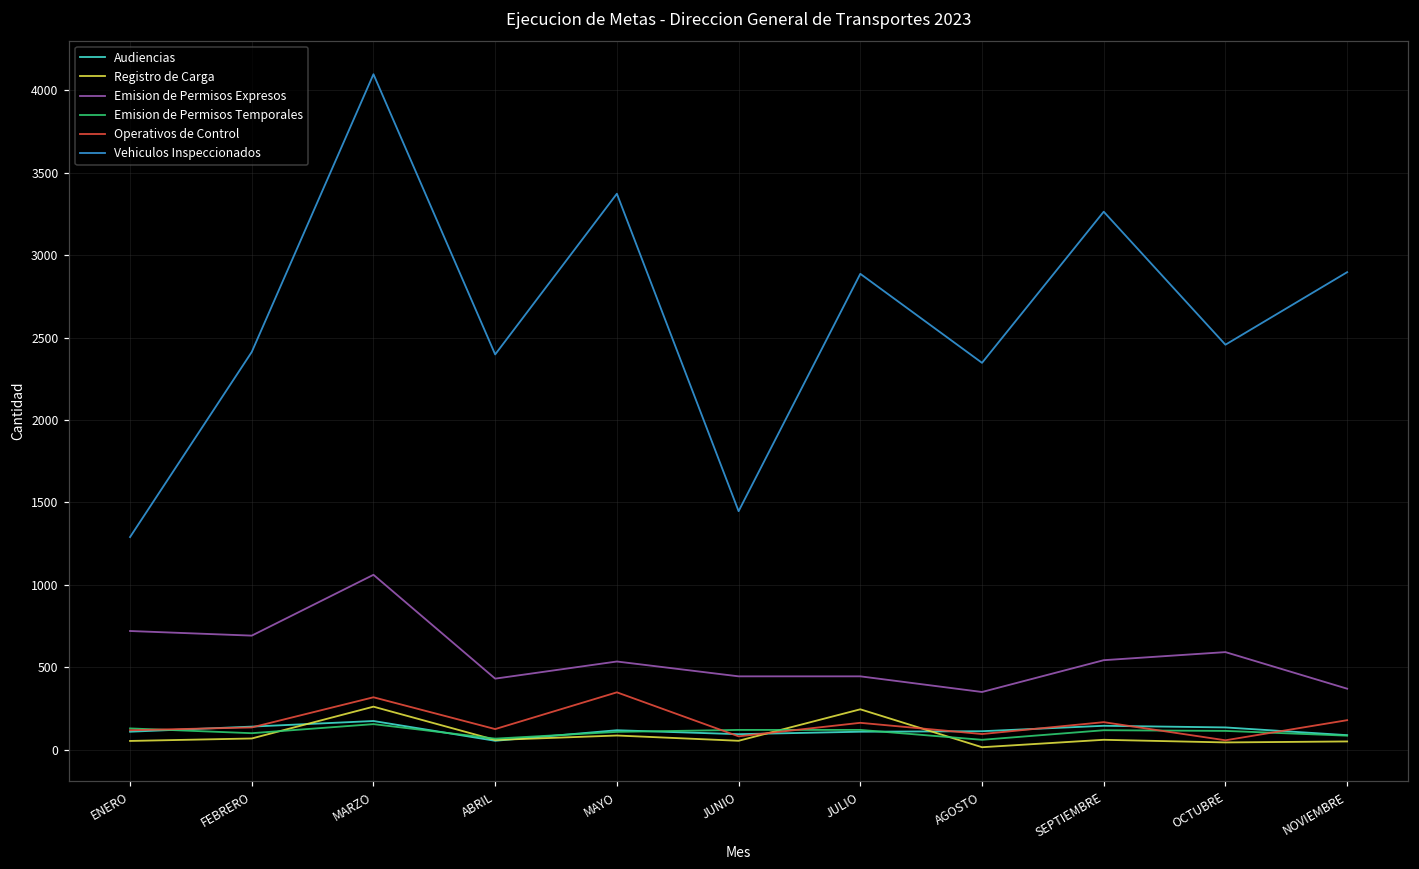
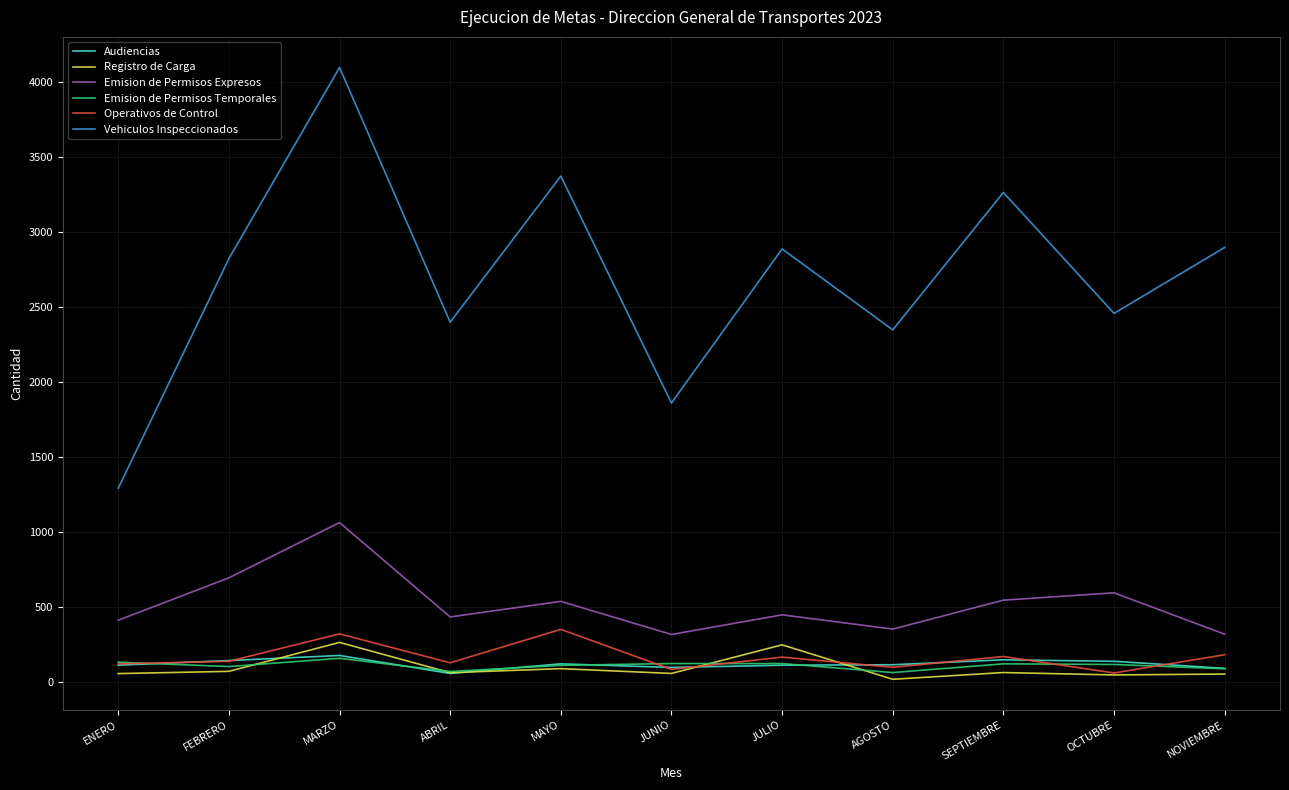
  {
    "Audiencias": {
      "MARZO": 170,
      "AGOSTO": 110,
      "SEPTIEMBRE": 150,
      "OCTUBRE": 140
    },
    "Registro de Carga": {
      "ENERO": 50,
      "FEBRERO": 70,
      "MARZO": 260,
      "MAYO": 90,
      "JUNIO": 50,
      "JULIO": 250,
      "AGOSTO": 20,
      "SEPTIEMBRE": 60,
      "NOVIEMBRE": 50
    },
    "Emision de Permisos Expresos": {
-     "ENERO": 720,
+     "ENERO": 410,
      "FEBRERO": 690,
      "MARZO": 1060,
      "ABRIL": 430,
      "MAYO": 540,
-     "JUNIO": 450,
+     "JUNIO": 310,
      "JULIO": 450,
      "AGOSTO": 350,
      "SEPTIEMBRE": 540,
      "OCTUBRE": 590,
-     "NOVIEMBRE": 370
+     "NOVIEMBRE": 320
    },
    "Emision de Permisos Temporales": {
      "FEBRERO": 100,
      "MARZO": 160,
      "JUNIO": 120,
      "AGOSTO": 60,
      "SEPTIEMBRE": 120,
      "OCTUBRE": 110
    },
    "Operativos de Control": {
      "MARZO": 320,
      "ABRIL": 130,
      "MAYO": 350,
      "JULIO": 160,
      "AGOSTO": 100,
      "SEPTIEMBRE": 170,
      "NOVIEMBRE": 180
    },
    "Vehiculos Inspeccionados": {
      "ENERO": 1290,
-     "FEBRERO": 2410,
+     "FEBRERO": 2820,
      "MARZO": 4100,
      "ABRIL": 2400,
      "MAYO": 3370,
-     "JUNIO": 1450,
+     "JUNIO": 1860,
      "JULIO": 2890,
      "AGOSTO": 2350,
      "SEPTIEMBRE": 3260,
      "OCTUBRE": 2460,
      "NOVIEMBRE": 2900
    }
  }
